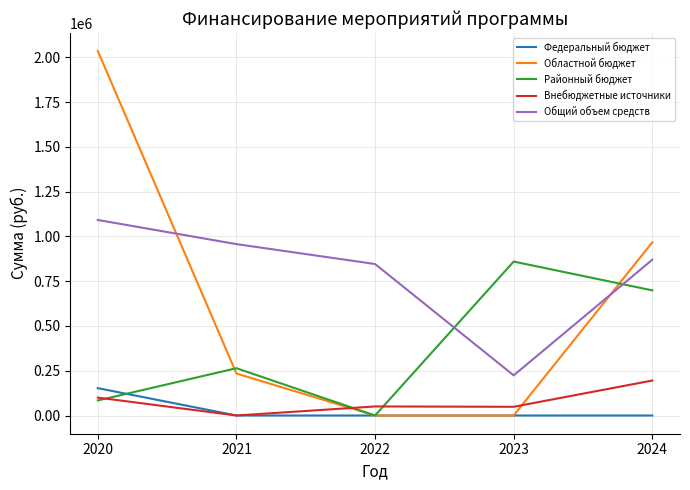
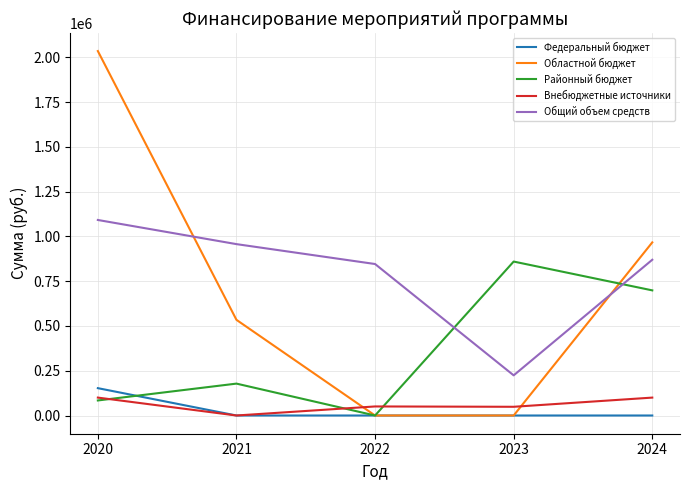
  {
    "Федеральный бюджет": {
      "2020": 150000,
      "2024": 0
    },
    "Областной бюджет": {
      "2020": 2040000,
-     "2021": 230000,
+     "2021": 530000,
      "2024": 970000
    },
    "Районный бюджет": {
      "2020": 80000,
-     "2021": 260000,
+     "2021": 180000,
      "2023": 860000,
      "2024": 700000
    },
    "Внебюджетные источники": {
      "2020": 100000,
      "2022": 50000,
      "2023": 50000,
-     "2024": 200000
+     "2024": 100000
    },
    "Общий объем средств": {
      "2020": 1090000,
      "2021": 960000,
      "2022": 850000,
      "2023": 220000,
      "2024": 870000
    }
  }
